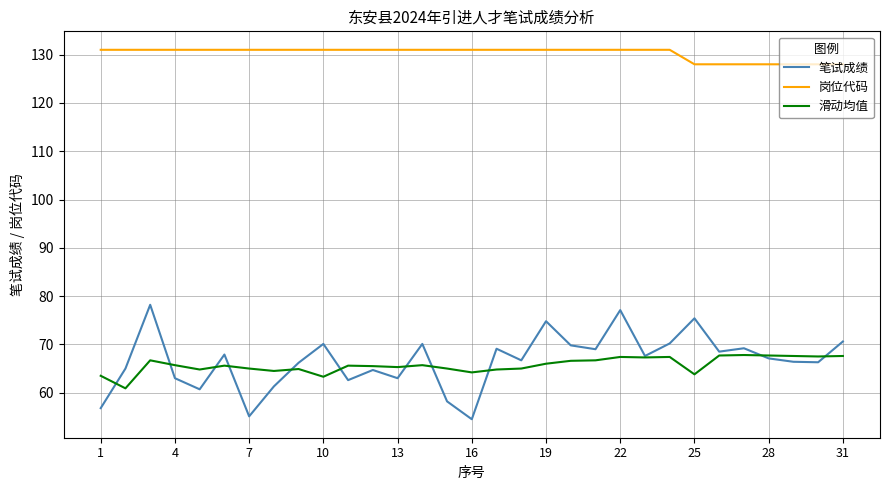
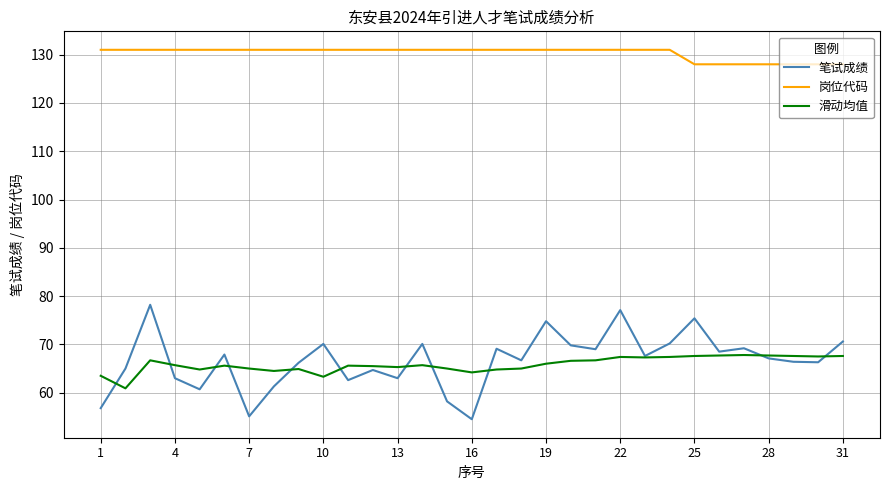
  {
    "笔试成绩": {
      "1": 57,
      "4": 63,
      "7": 55,
      "10": 70,
      "13": 63,
      "16": 55,
      "19": 75,
      "22": 77,
      "25": 75,
      "28": 67,
      "31": 71
    },
    "岗位代码": {
      "1": 131,
      "4": 131,
      "7": 131,
      "10": 131,
      "13": 131,
      "16": 131,
      "19": 131,
      "22": 131,
      "25": 128,
      "28": 128
    },
    "滑动均值": {
      "1": 64,
      "4": 66,
      "7": 65,
      "10": 63,
      "13": 65,
      "16": 64,
      "19": 66,
      "22": 67,
-     "25": 64,
+     "25": 68,
      "28": 68,
      "31": 68
    }
  }
